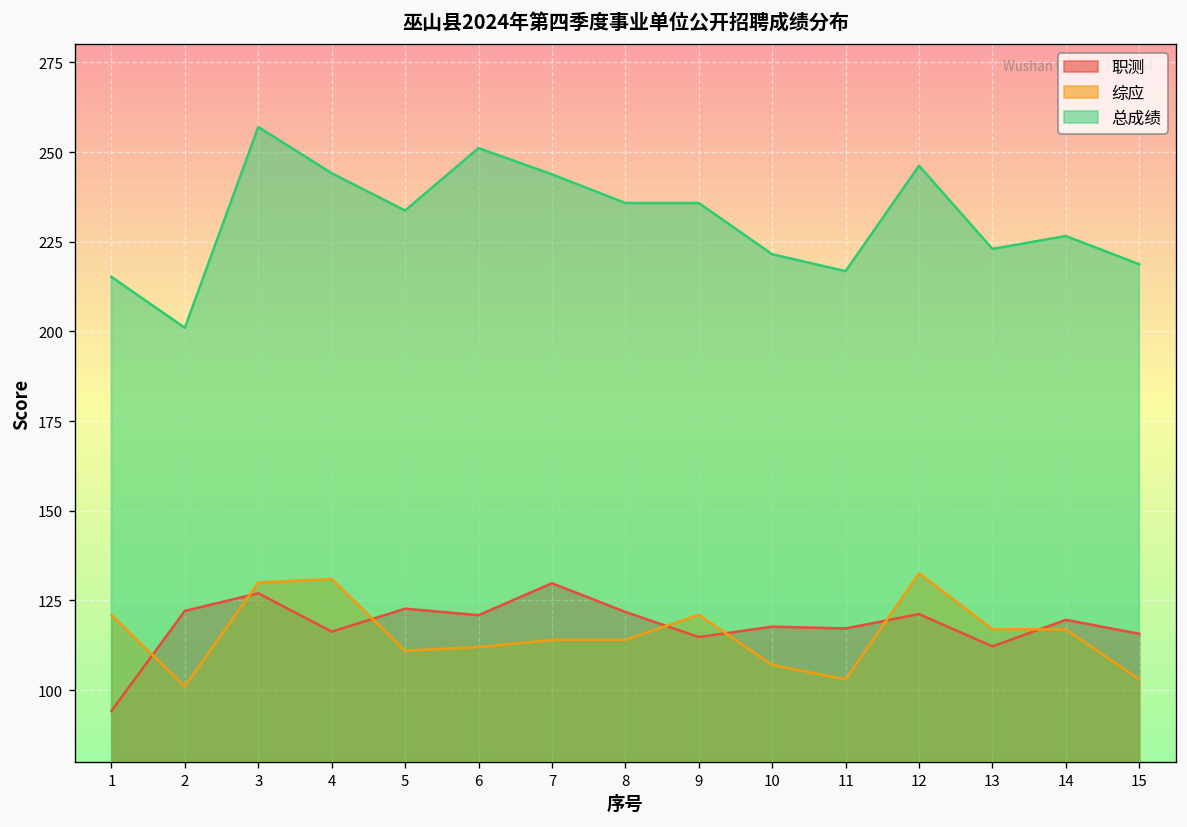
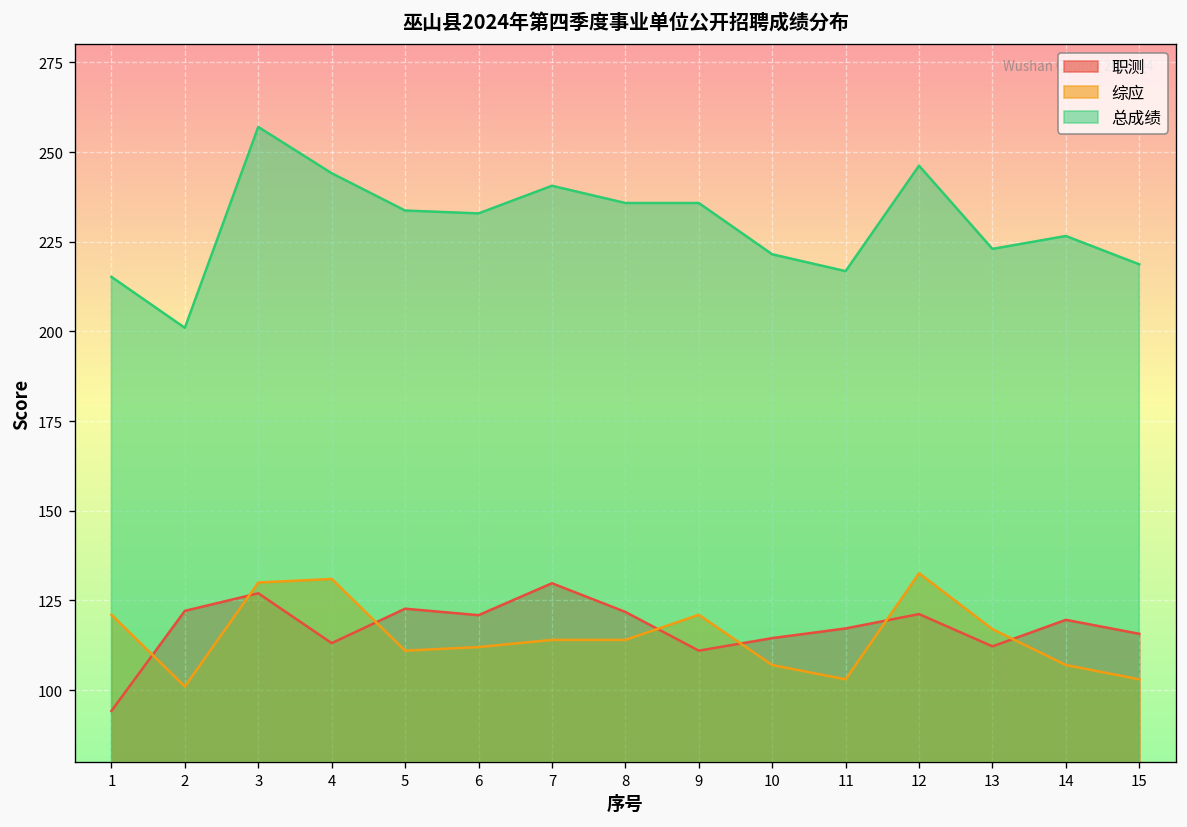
  {
    "职测": {
      "1": 94,
      "2": 122,
      "3": 127,
-     "4": 116,
+     "4": 113,
      "5": 123,
      "6": 121,
      "7": 130,
      "8": 122,
-     "9": 115,
-     "10": 118,
+     "9": 111,
+     "10": 115,
      "11": 117,
      "12": 121,
      "13": 112,
      "14": 120,
      "15": 116
    },
    "综应": {
      "1": 121,
      "2": 101,
      "3": 130,
      "4": 131,
      "5": 111,
      "6": 112,
      "7": 114,
      "8": 114,
      "9": 121,
      "10": 107,
      "11": 103,
      "12": 133,
      "13": 117,
-     "14": 117,
+     "14": 107,
      "15": 103
    },
    "总成绩": {
      "1": 215,
      "2": 201,
      "3": 257,
      "4": 244,
      "5": 234,
-     "6": 251,
-     "7": 244,
+     "6": 233,
+     "7": 241,
      "8": 236,
      "9": 236,
      "10": 222,
      "11": 217,
      "12": 246,
      "13": 223,
      "14": 227,
      "15": 219
    }
  }
